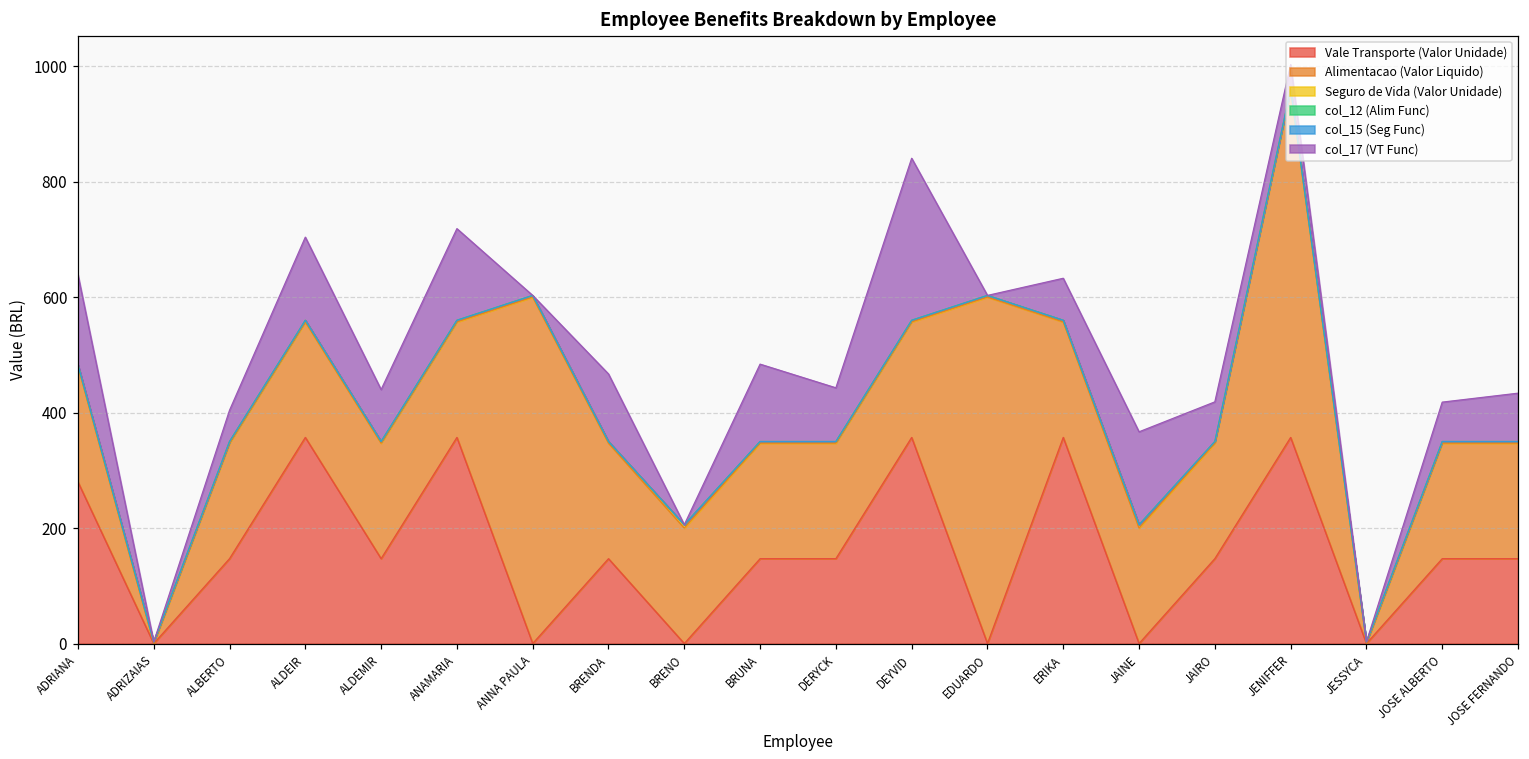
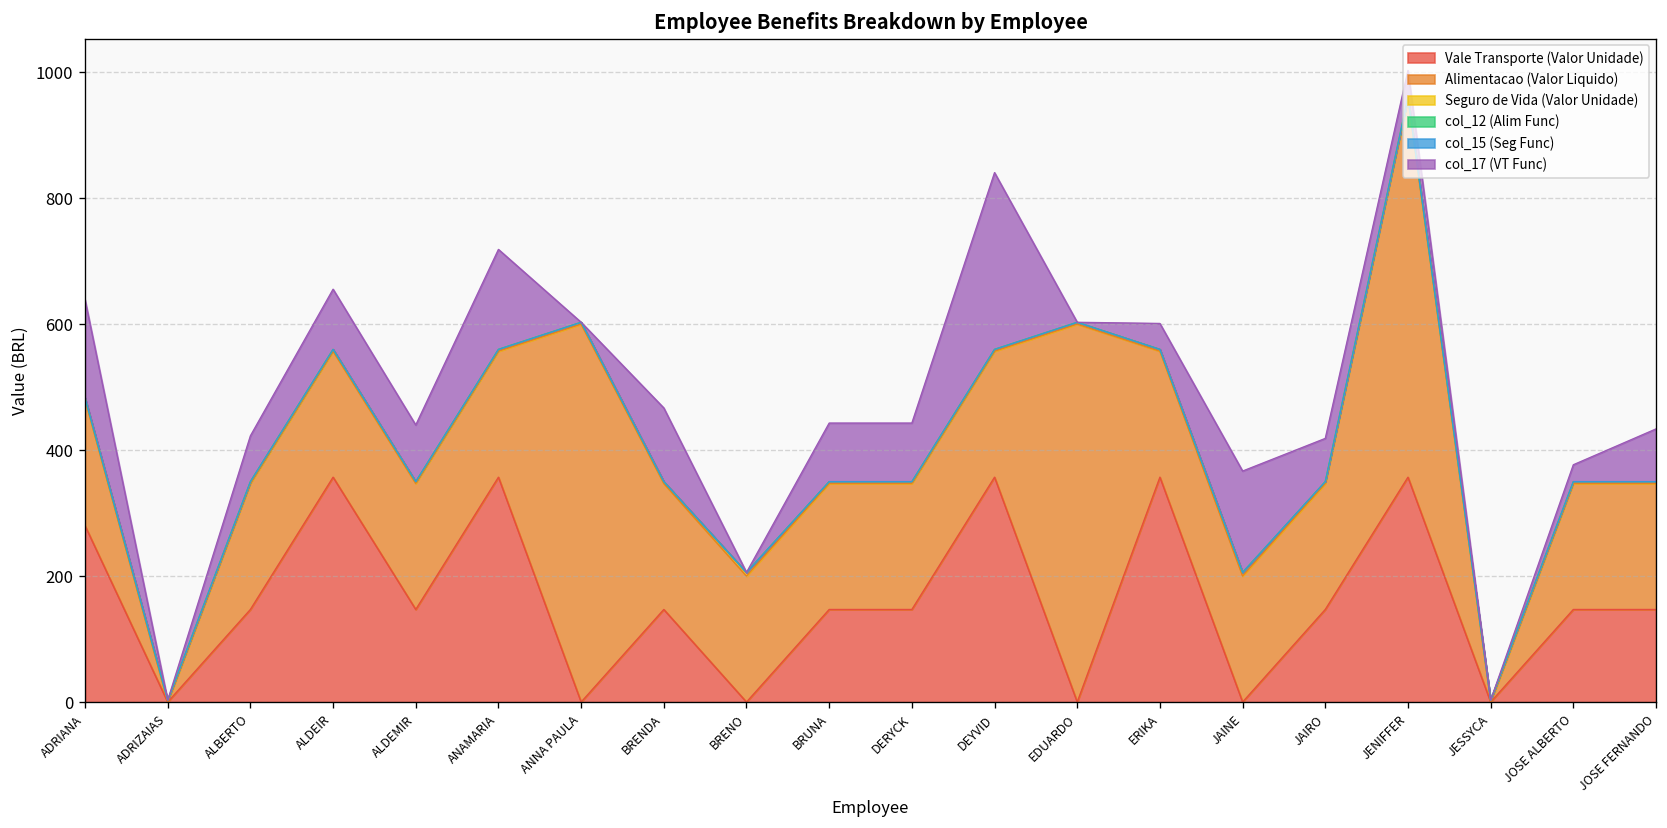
  {
    "col_17 (VT Func)": {
      "ADRIANA": 160,
-     "ALBERTO": 50,
-     "ALDEIR": 140,
+     "ALBERTO": 70,
+     "ALDEIR": 100,
      "ALDEMIR": 90,
      "ANAMARIA": 160,
      "BRENDA": 120,
-     "BRUNA": 130,
+     "BRUNA": 90,
      "DERYCK": 90,
      "DEYVID": 280,
-     "ERIKA": 70,
+     "ERIKA": 40,
      "JAINE": 160,
      "JAIRO": 70,
-     "JOSE ALBERTO": 70,
+     "JOSE ALBERTO": 30,
      "JOSE FERNANDO": 80
    }
  }
